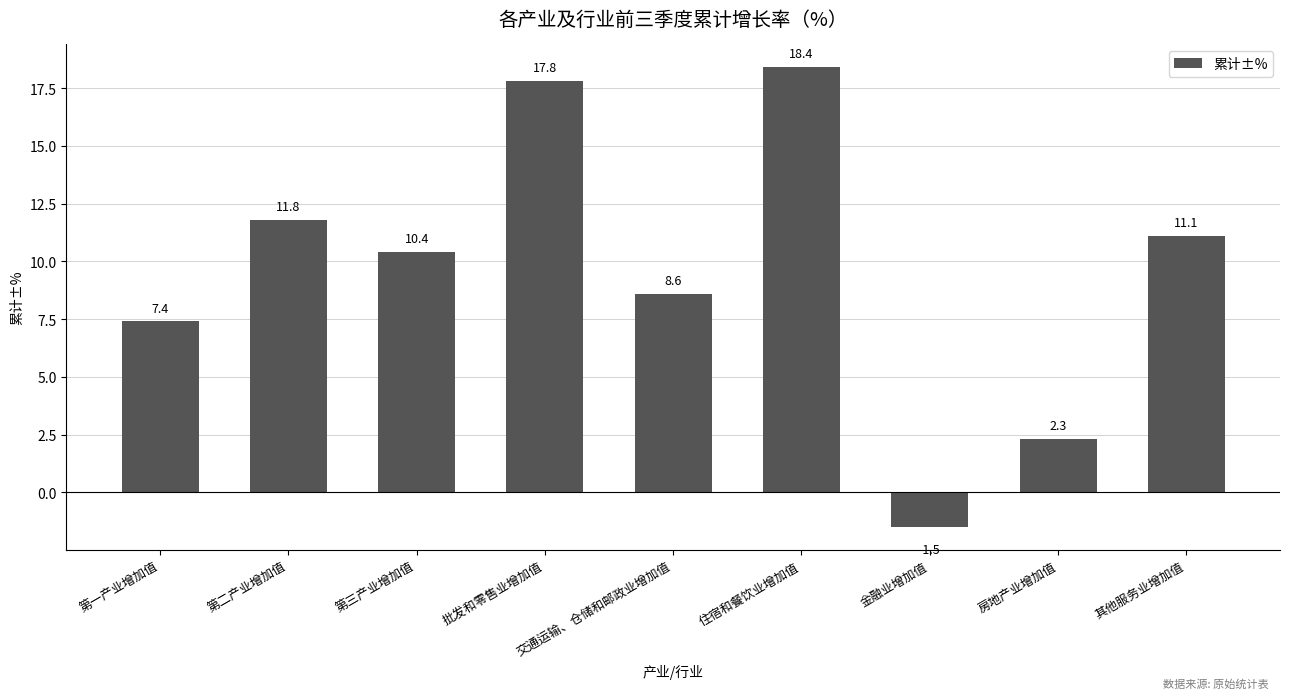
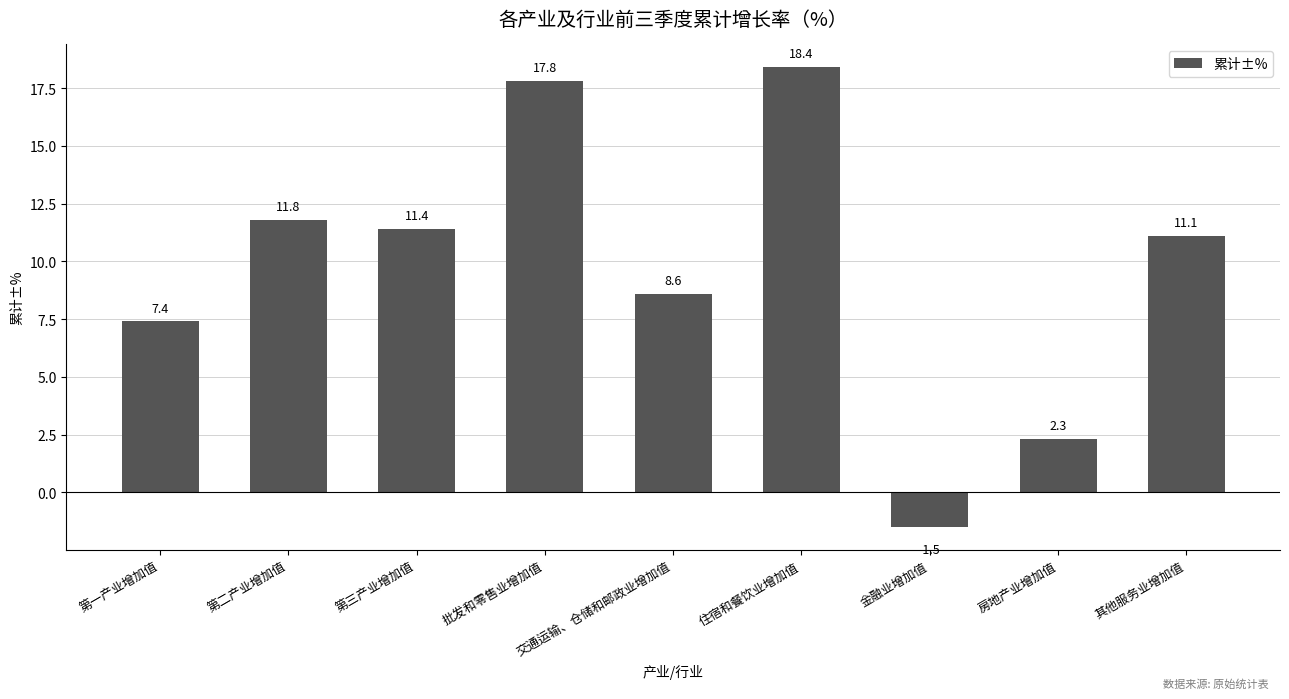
  {
    "第一产业增加值": 7.4,
    "第二产业增加值": 11.8,
-   "第三产业增加值": 10.4,
+   "第三产业增加值": 11.4,
    "批发和零售业增加值": 17.8,
    "交通运输、仓储和邮政业增加值": 8.6,
    "住宿和餐饮业增加值": 18.4,
    "金融业增加值": -1.5,
    "房地产业增加值": 2.3,
    "其他服务业增加值": 11.1
  }
